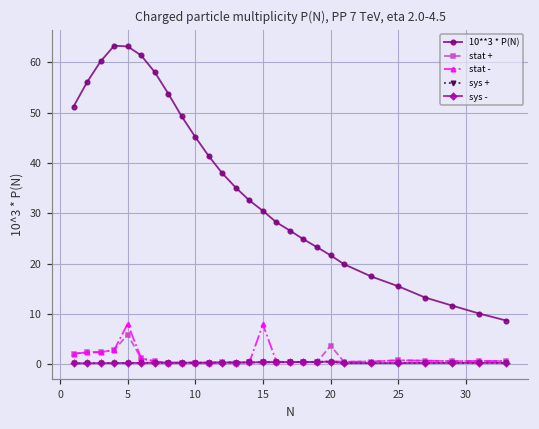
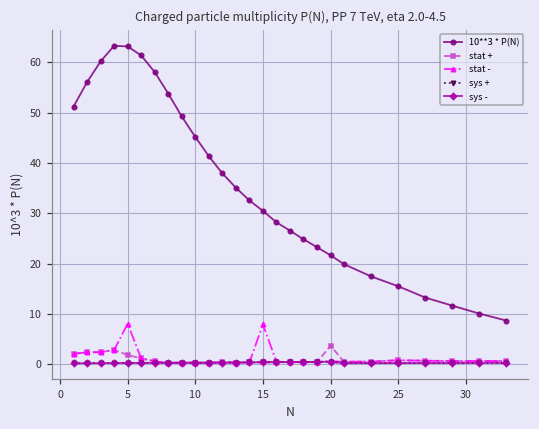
  {
    "stat +": {
-     "5": 6,
+     "5": 2,
      "20": 4
    },
    "stat -": {
      "5": 8,
      "15": 8
    }
  }
